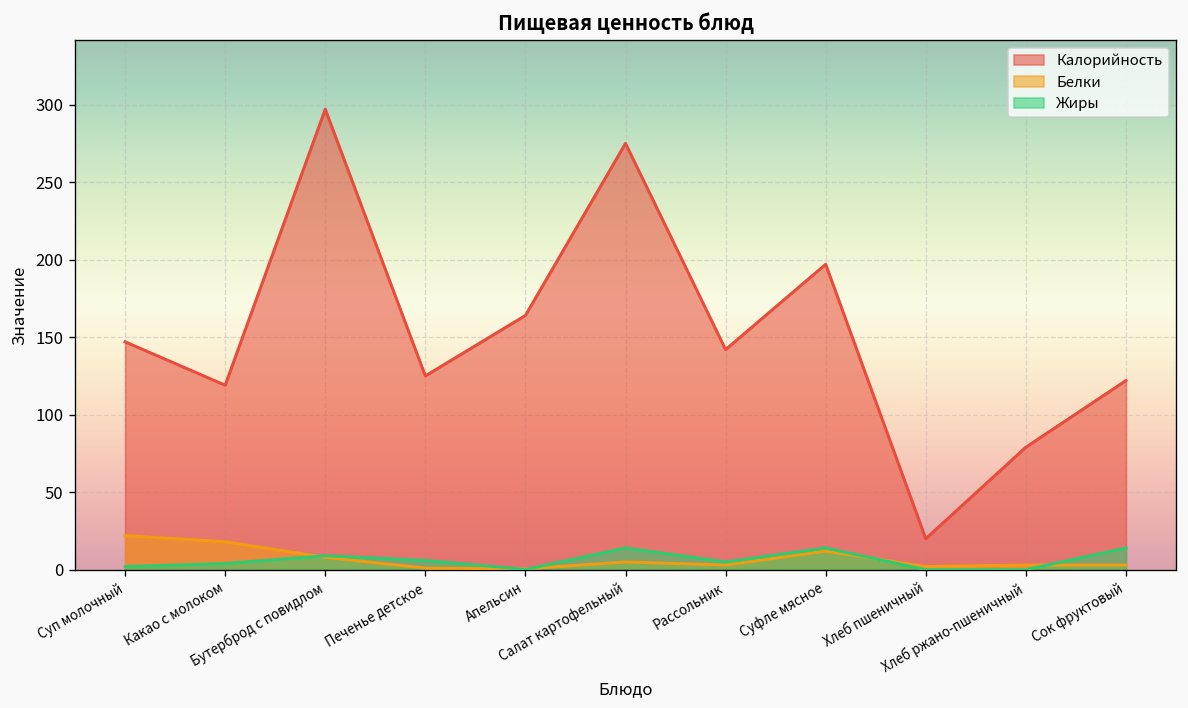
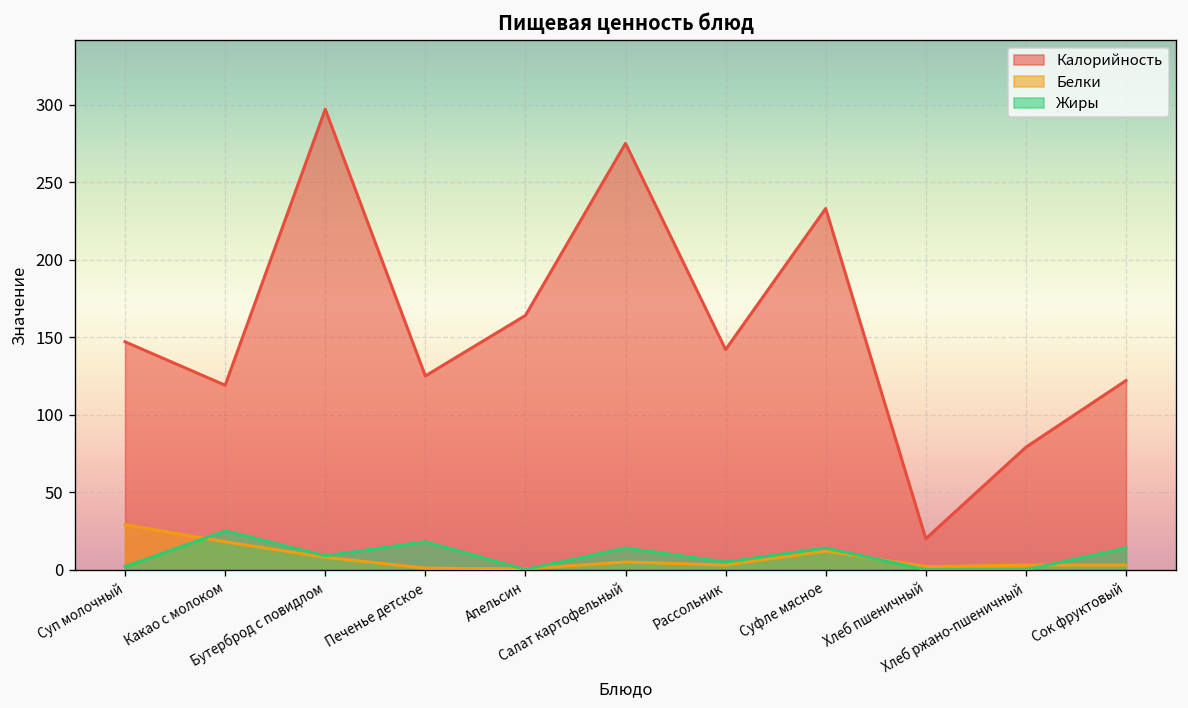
  {
    "Калорийность": {
      "Суп молочный": 147,
      "Какао с молоком": 119,
      "Бутерброд с повидлом": 297,
      "Печенье детское": 125,
      "Апельсин": 164,
      "Салат картофельный": 275,
      "Рассольник": 142,
-     "Суфле мясное": 197,
+     "Суфле мясное": 233,
      "Хлеб пшеничный": 20,
      "Хлеб ржано-пшеничный": 79,
      "Сок фруктовый": 122
    },
    "Белки": {
-     "Суп молочный": 22,
+     "Суп молочный": 29,
      "Какао с молоком": 18,
      "Печенье детское": 1,
      "Салат картофельный": 5,
      "Рассольник": 3,
      "Хлеб ржано-пшеничный": 3,
      "Сок фруктовый": 3
    },
    "Жиры": {
      "Суп молочный": 2,
-     "Какао с молоком": 4,
-     "Печенье детское": 6,
+     "Какао с молоком": 25,
+     "Печенье детское": 18,
      "Салат картофельный": 14,
      "Рассольник": 5,
      "Хлеб ржано-пшеничный": 0,
      "Сок фруктовый": 14
    }
  }
